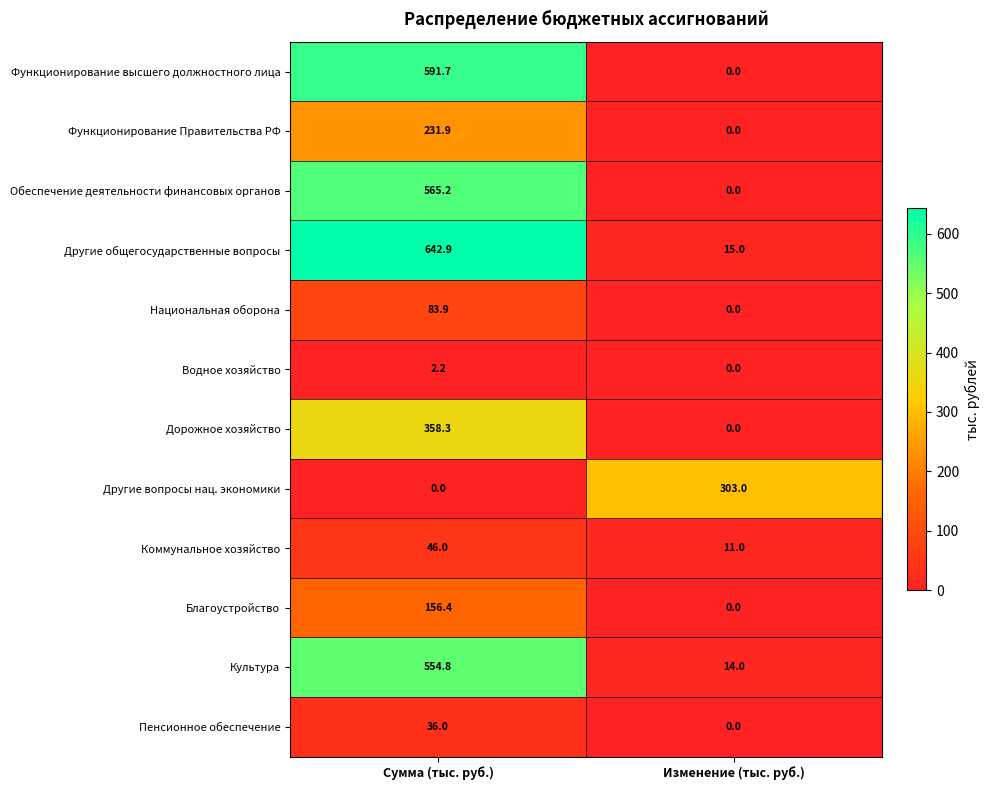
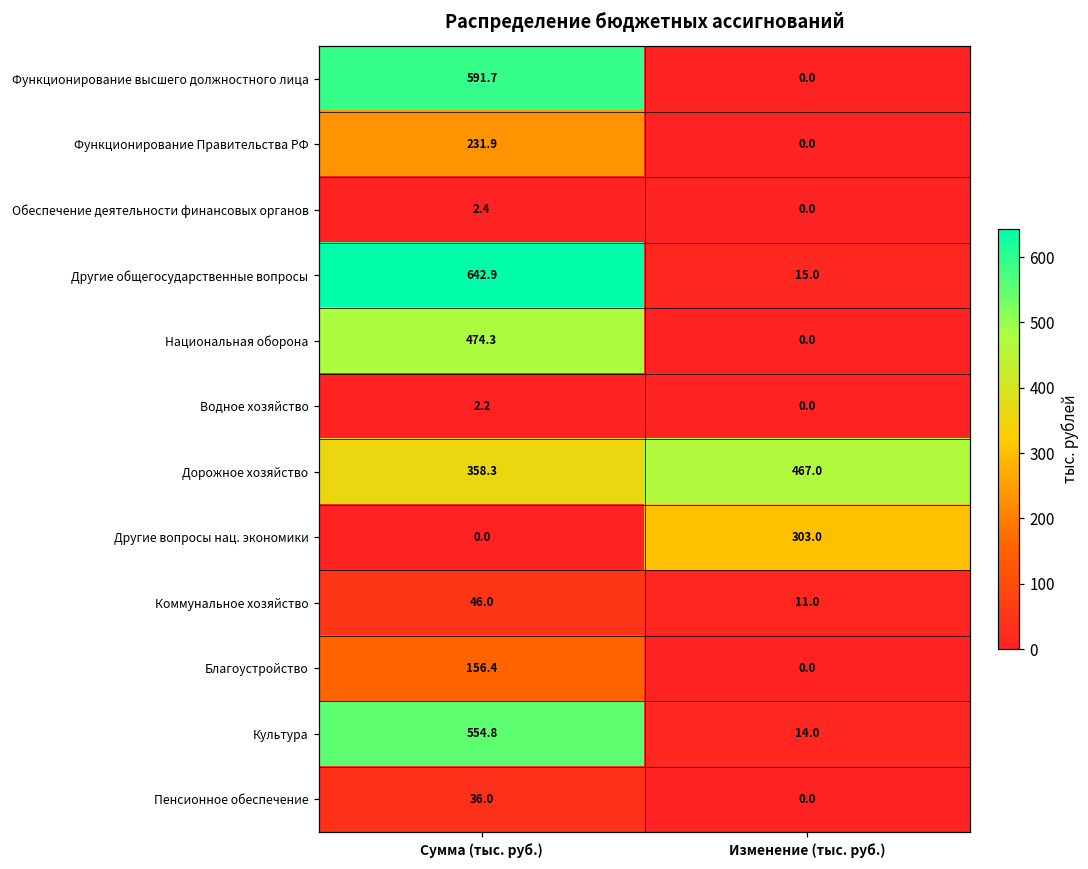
  {
    "Функционирование высшего должностного лица": {
      "Сумма (тыс. руб.)": 591.7,
      "Изменение (тыс. руб.)": 0.0
    },
    "Функционирование Правительства РФ": {
      "Сумма (тыс. руб.)": 231.9,
      "Изменение (тыс. руб.)": 0.0
    },
    "Обеспечение деятельности финансовых органов": {
-     "Сумма (тыс. руб.)": 565.2,
+     "Сумма (тыс. руб.)": 2.4,
      "Изменение (тыс. руб.)": 0.0
    },
    "Другие общегосударственные вопросы": {
      "Сумма (тыс. руб.)": 642.9,
      "Изменение (тыс. руб.)": 15.0
    },
    "Национальная оборона": {
-     "Сумма (тыс. руб.)": 83.9,
+     "Сумма (тыс. руб.)": 474.3,
      "Изменение (тыс. руб.)": 0.0
    },
    "Водное хозяйство": {
      "Сумма (тыс. руб.)": 2.2,
      "Изменение (тыс. руб.)": 0.0
    },
    "Дорожное хозяйство": {
      "Сумма (тыс. руб.)": 358.3,
-     "Изменение (тыс. руб.)": 0.0
+     "Изменение (тыс. руб.)": 467.0
    },
    "Другие вопросы нац. экономики": {
      "Сумма (тыс. руб.)": 0.0,
      "Изменение (тыс. руб.)": 303.0
    },
    "Коммунальное хозяйство": {
      "Сумма (тыс. руб.)": 46.0,
      "Изменение (тыс. руб.)": 11.0
    },
    "Благоустройство": {
      "Сумма (тыс. руб.)": 156.4,
      "Изменение (тыс. руб.)": 0.0
    },
    "Культура": {
      "Сумма (тыс. руб.)": 554.8,
      "Изменение (тыс. руб.)": 14.0
    },
    "Пенсионное обеспечение": {
      "Сумма (тыс. руб.)": 36.0,
      "Изменение (тыс. руб.)": 0.0
    }
  }
